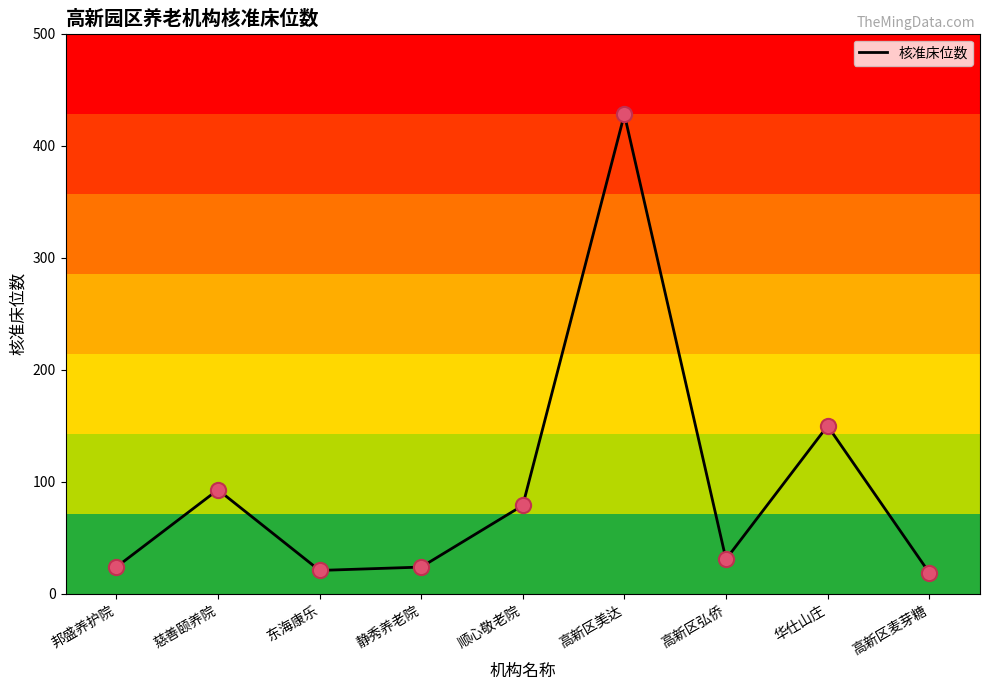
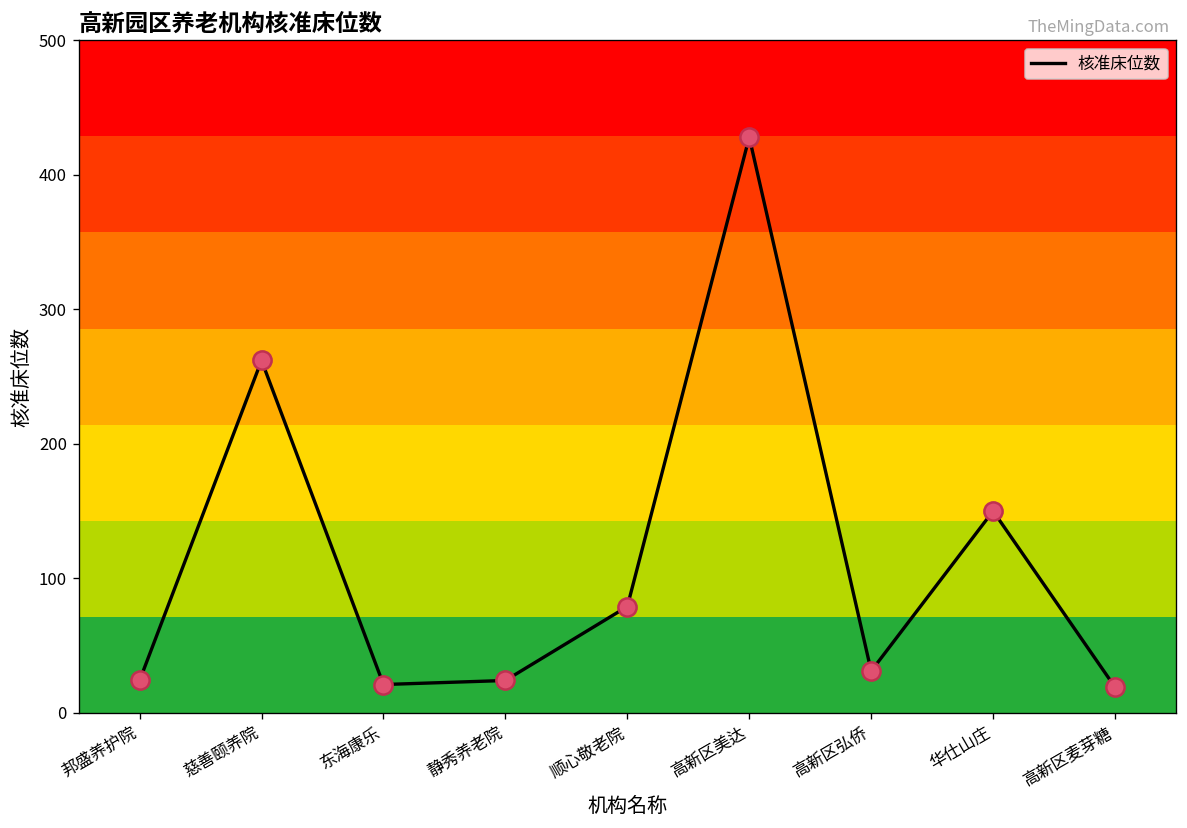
  {
    "邦盛养护院": 24,
-   "慈善颐养院": 93,
+   "慈善颐养院": 262,
    "东海康乐": 21,
    "静秀养老院": 24,
    "顺心敬老院": 79,
    "高新区美达": 428,
    "高新区弘侨": 31,
    "华仕山庄": 150,
    "高新区麦芽糖": 19
  }
